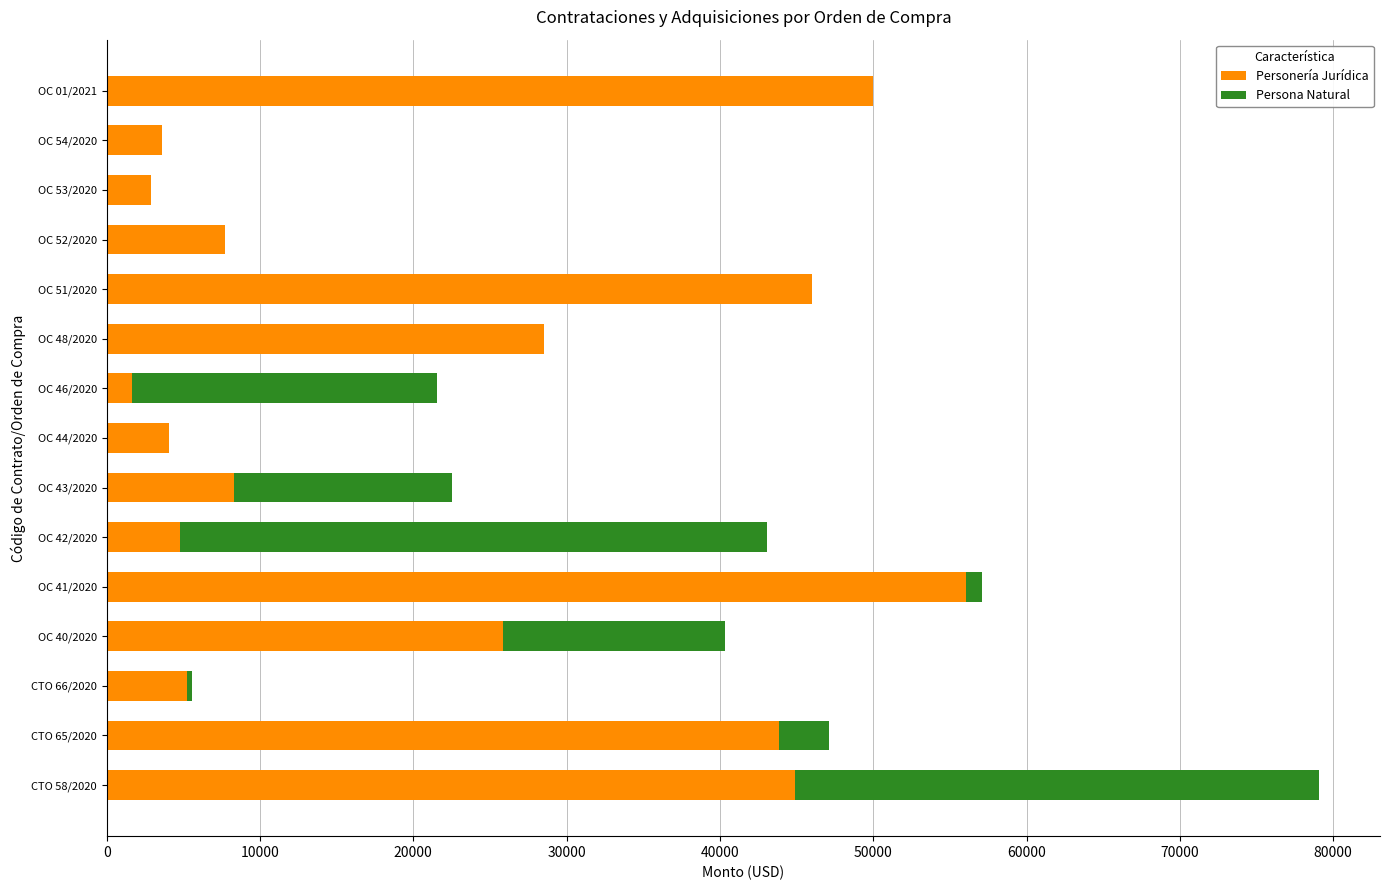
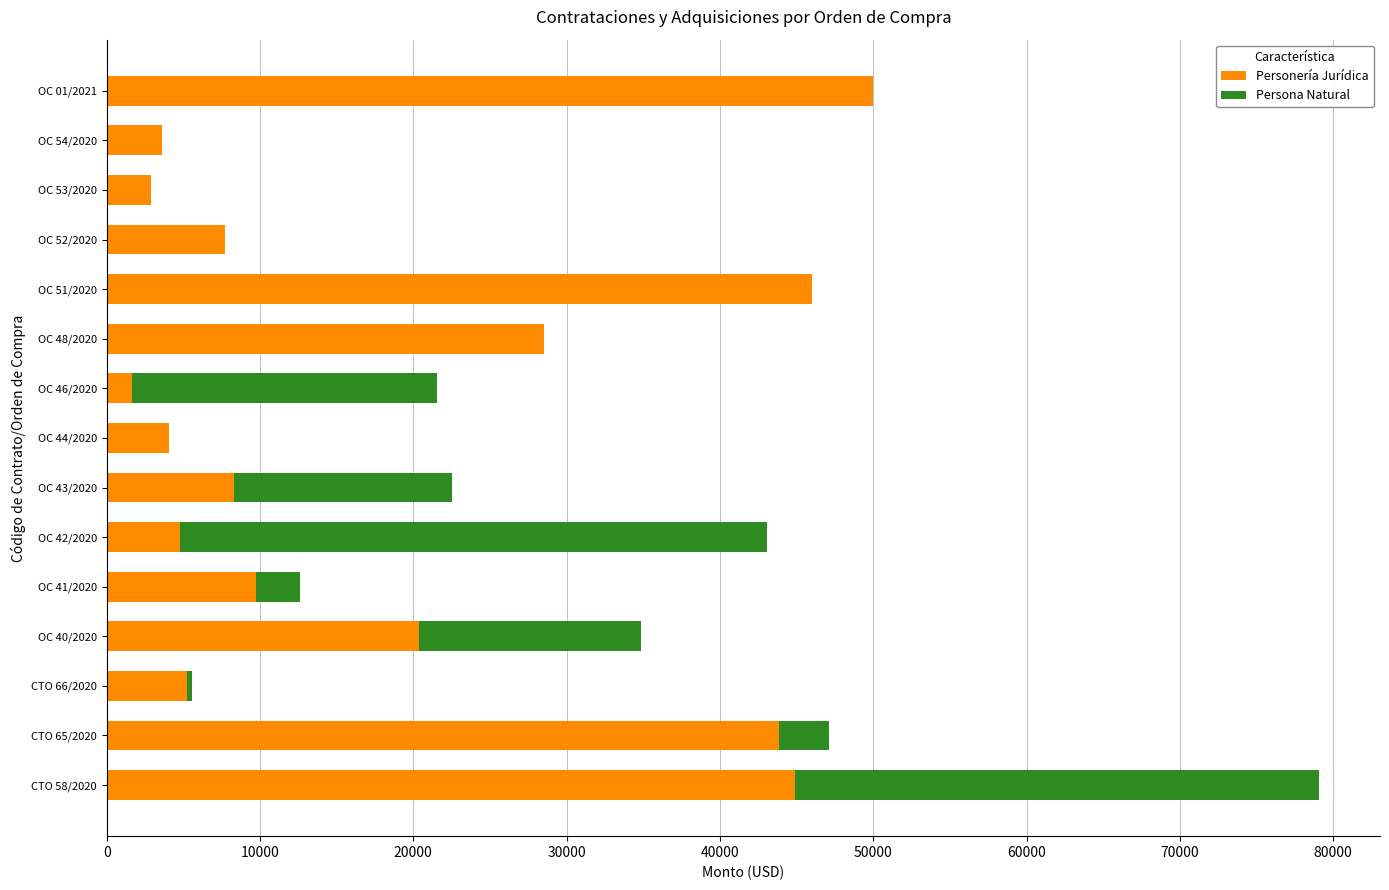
  {
    "Personería Jurídica": {
      "OC 01/2021": 50000,
      "OC 54/2020": 3600,
      "OC 53/2020": 2900,
      "OC 52/2020": 7700,
      "OC 51/2020": 46000,
      "OC 48/2020": 28500,
      "OC 46/2020": 1600,
      "OC 44/2020": 4100,
      "OC 43/2020": 8300,
      "OC 42/2020": 4800,
-     "OC 41/2020": 56100,
-     "OC 40/2020": 25800,
+     "OC 41/2020": 9800,
+     "OC 40/2020": 20400,
      "CTO 66/2020": 5300,
      "CTO 65/2020": 43900,
      "CTO 58/2020": 44900
    },
    "Persona Natural": {
      "OC 01/2021": 0,
      "OC 54/2020": 0,
      "OC 53/2020": 0,
      "OC 52/2020": 0,
      "OC 51/2020": 0,
      "OC 48/2020": 0,
      "OC 46/2020": 19900,
      "OC 44/2020": 0,
      "OC 43/2020": 14200,
      "OC 42/2020": 38300,
-     "OC 41/2020": 1000,
+     "OC 41/2020": 2800,
      "OC 40/2020": 14500,
      "CTO 66/2020": 300,
      "CTO 65/2020": 3200,
      "CTO 58/2020": 34200
    }
  }
